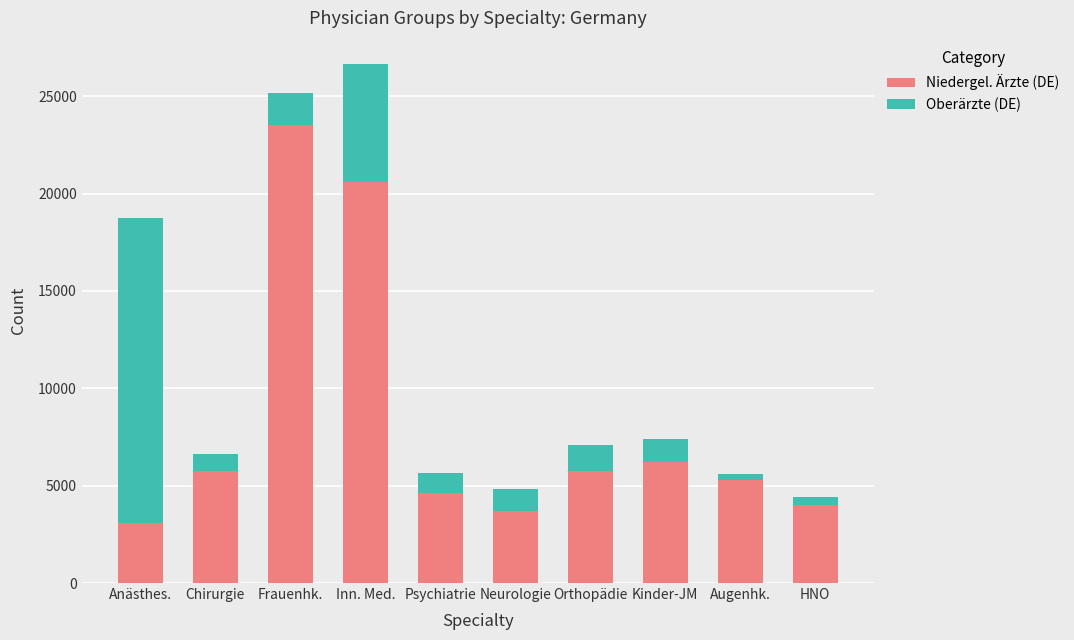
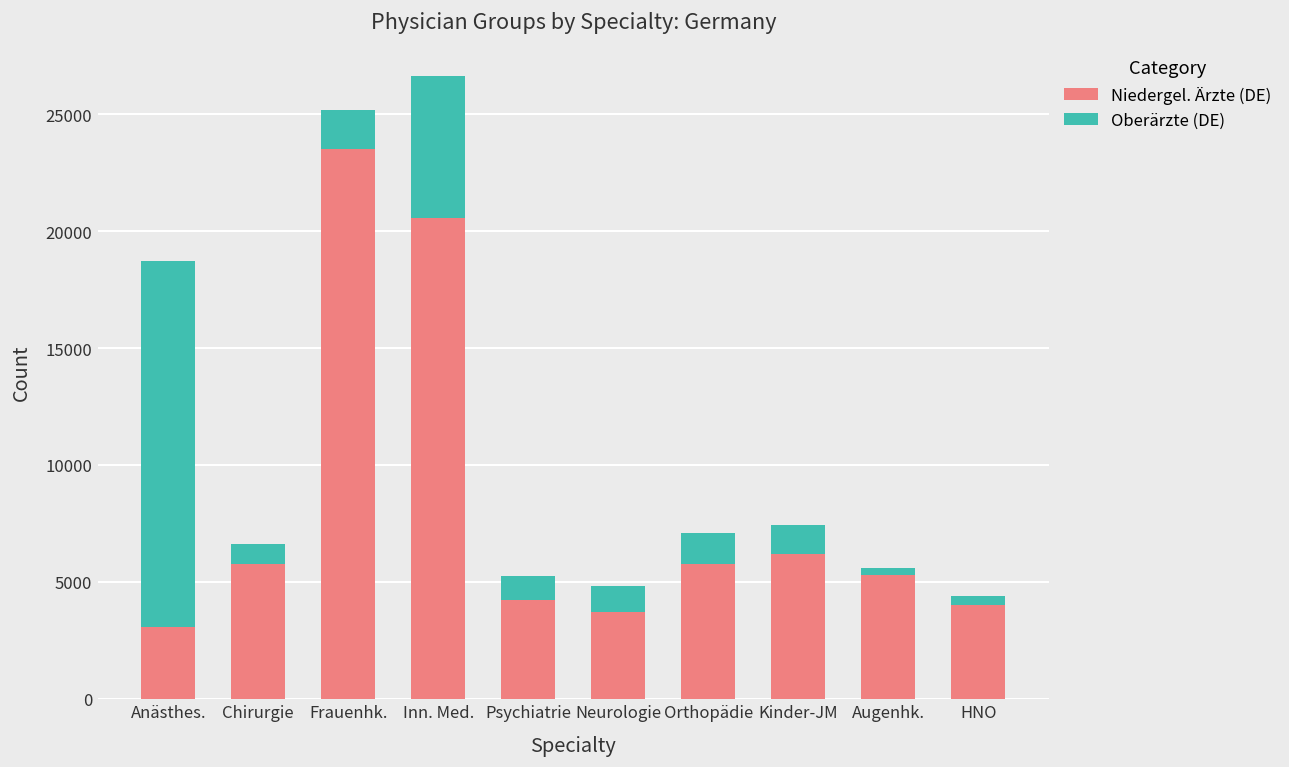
  {
    "Niedergel. Ärzte (DE)": {
      "Anästhes.": 3100,
      "Chirurgie": 5800,
      "Frauenhk.": 23500,
      "Inn. Med.": 20600,
-     "Psychiatrie": 4600,
+     "Psychiatrie": 4200,
      "Neurologie": 3700,
      "Orthopädie": 5800,
      "Kinder-JM": 6200,
      "Augenhk.": 5300,
      "HNO": 4000
    },
    "Oberärzte (DE)": {
      "Anästhes.": 15700,
      "Chirurgie": 800,
      "Frauenhk.": 1700,
      "Inn. Med.": 6100,
      "Psychiatrie": 1000,
      "Neurologie": 1100,
      "Orthopädie": 1300,
      "Kinder-JM": 1200,
      "Augenhk.": 300,
      "HNO": 400
    }
  }
